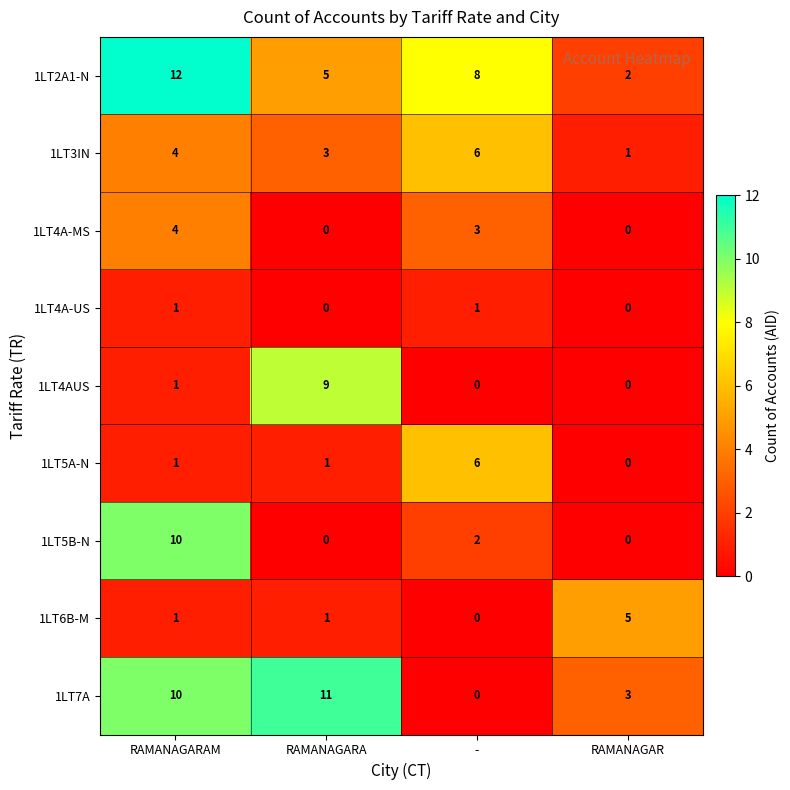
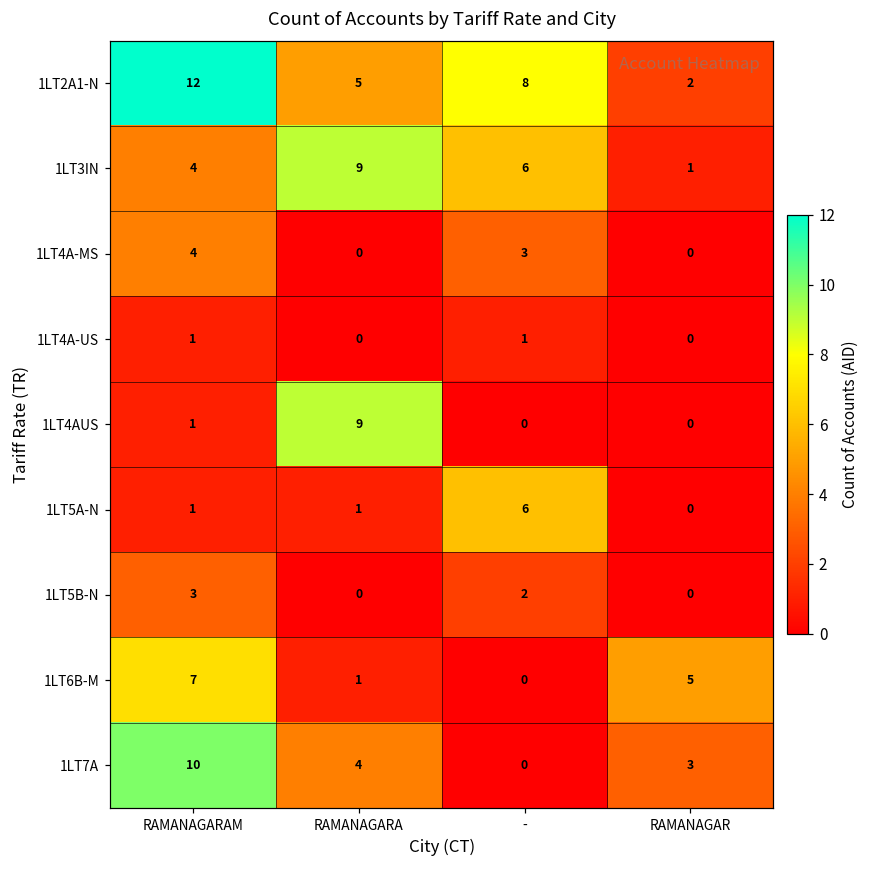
  {
    "1LT2A1-N": {
      "RAMANAGARAM": 12,
      "RAMANAGARA": 5,
      "-": 8
    },
    "1LT3IN": {
      "RAMANAGARAM": 4,
-     "RAMANAGARA": 3,
+     "RAMANAGARA": 9,
      "-": 6,
      "RAMANAGAR": 1
    },
    "1LT4A-MS": {
      "RAMANAGARAM": 4,
      "RAMANAGARA": 0,
      "-": 3,
      "RAMANAGAR": 0
    },
    "1LT4A-US": {
      "RAMANAGARAM": 1,
      "RAMANAGARA": 0,
      "-": 1,
      "RAMANAGAR": 0
    },
    "1LT4AUS": {
      "RAMANAGARAM": 1,
      "RAMANAGARA": 9,
      "-": 0,
      "RAMANAGAR": 0
    },
    "1LT5A-N": {
      "RAMANAGARAM": 1,
      "RAMANAGARA": 1,
      "-": 6,
      "RAMANAGAR": 0
    },
    "1LT5B-N": {
-     "RAMANAGARAM": 10,
+     "RAMANAGARAM": 3,
      "RAMANAGARA": 0,
      "-": 2,
      "RAMANAGAR": 0
    },
    "1LT6B-M": {
-     "RAMANAGARAM": 1,
+     "RAMANAGARAM": 7,
      "RAMANAGARA": 1,
      "-": 0,
      "RAMANAGAR": 5
    },
    "1LT7A": {
      "RAMANAGARAM": 10,
-     "RAMANAGARA": 11,
+     "RAMANAGARA": 4,
      "-": 0,
      "RAMANAGAR": 3
    }
  }
